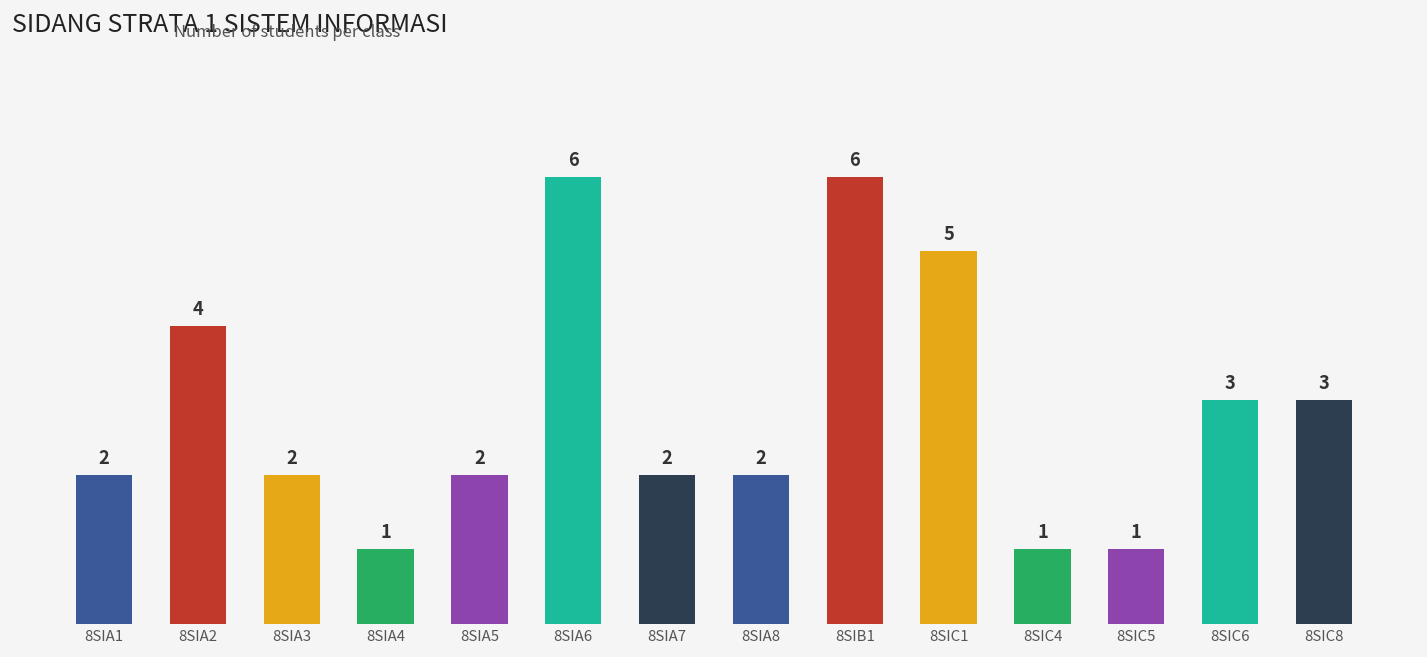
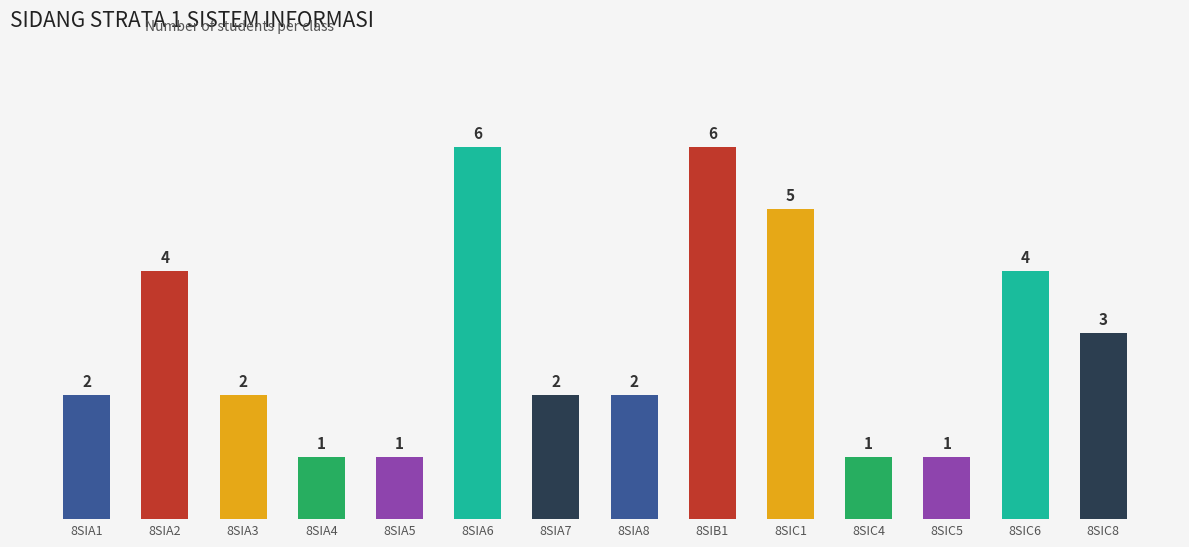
  {
    "8SIA1": 2,
    "8SIA2": 4,
    "8SIA3": 2,
    "8SIA4": 1,
-   "8SIA5": 2,
+   "8SIA5": 1,
    "8SIA6": 6,
    "8SIA7": 2,
    "8SIA8": 2,
    "8SIB1": 6,
    "8SIC1": 5,
    "8SIC4": 1,
    "8SIC5": 1,
-   "8SIC6": 3,
+   "8SIC6": 4,
    "8SIC8": 3
  }
